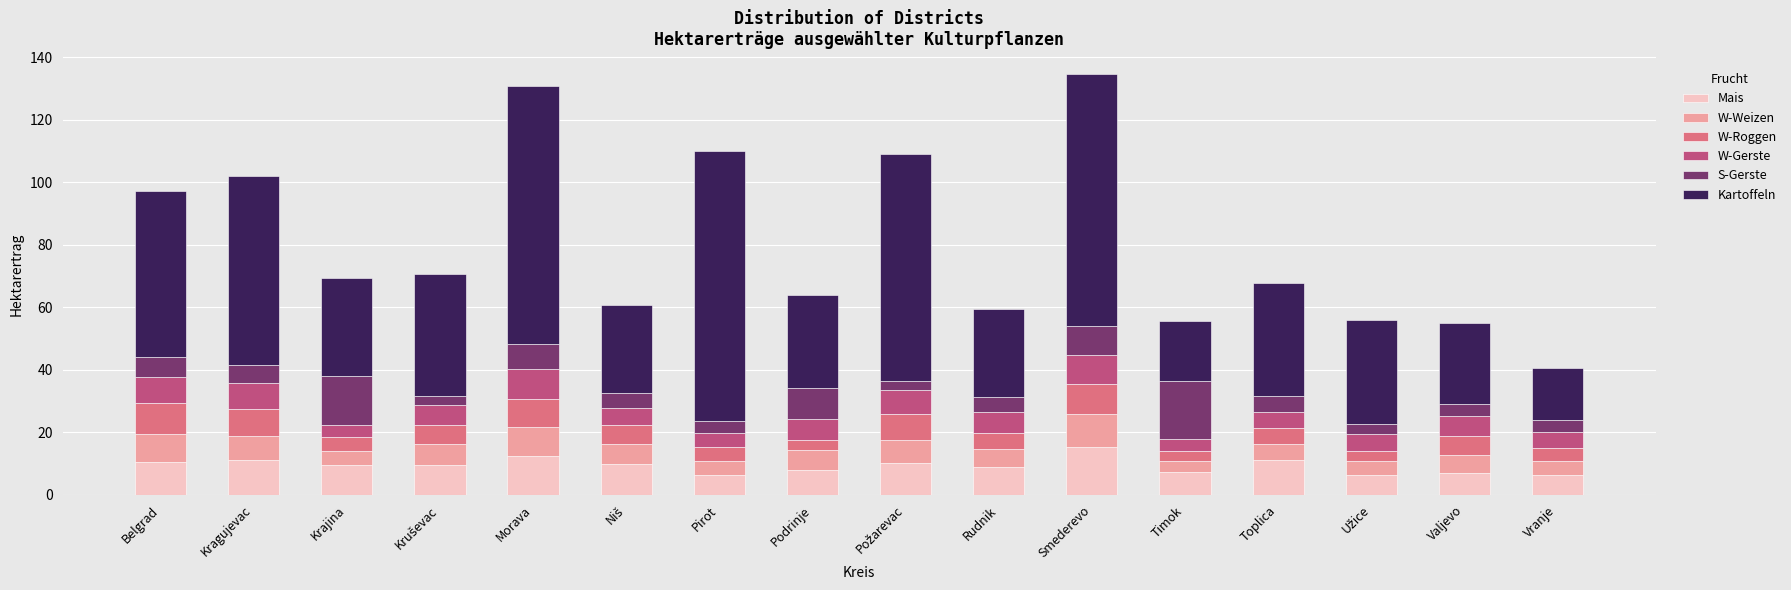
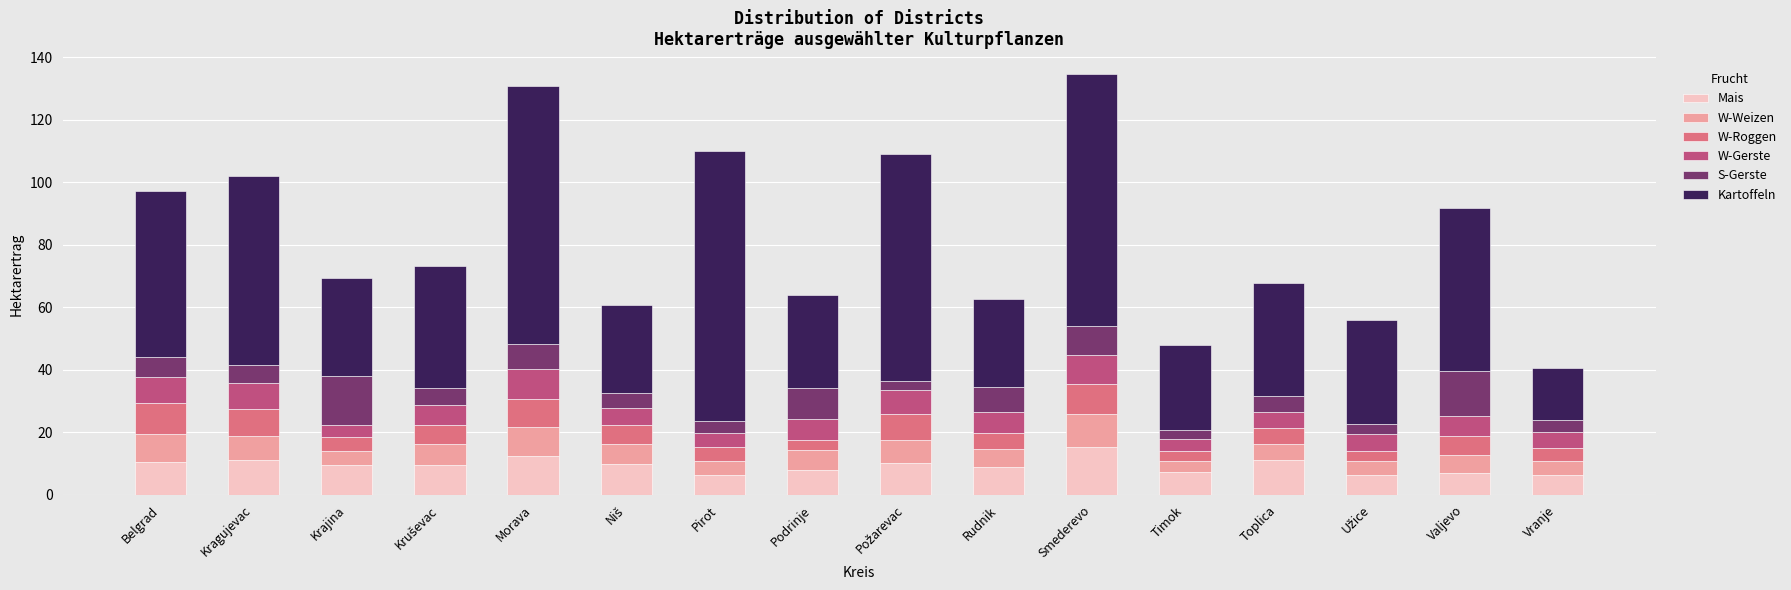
  {
    "S-Gerste": {
      "Belgrad": 6,
      "Kragujevac": 6,
      "Krajina": 16,
-     "Kruševac": 3,
+     "Kruševac": 5,
      "Morava": 8,
      "Niš": 5,
      "Pirot": 4,
      "Podrinje": 10,
      "Požarevac": 3,
-     "Rudnik": 5,
+     "Rudnik": 8,
      "Smederevo": 9,
-     "Timok": 19,
+     "Timok": 3,
      "Toplica": 5,
      "Užice": 3,
-     "Valjevo": 4,
+     "Valjevo": 15,
      "Vranje": 4
    },
    "Kartoffeln": {
      "Belgrad": 53,
      "Kragujevac": 60,
      "Krajina": 31,
      "Kruševac": 39,
      "Morava": 83,
      "Niš": 28,
      "Pirot": 86,
      "Podrinje": 30,
      "Požarevac": 72,
      "Rudnik": 28,
      "Smederevo": 81,
-     "Timok": 19,
+     "Timok": 27,
      "Toplica": 36,
      "Užice": 33,
-     "Valjevo": 26,
+     "Valjevo": 52,
      "Vranje": 17
    }
  }
